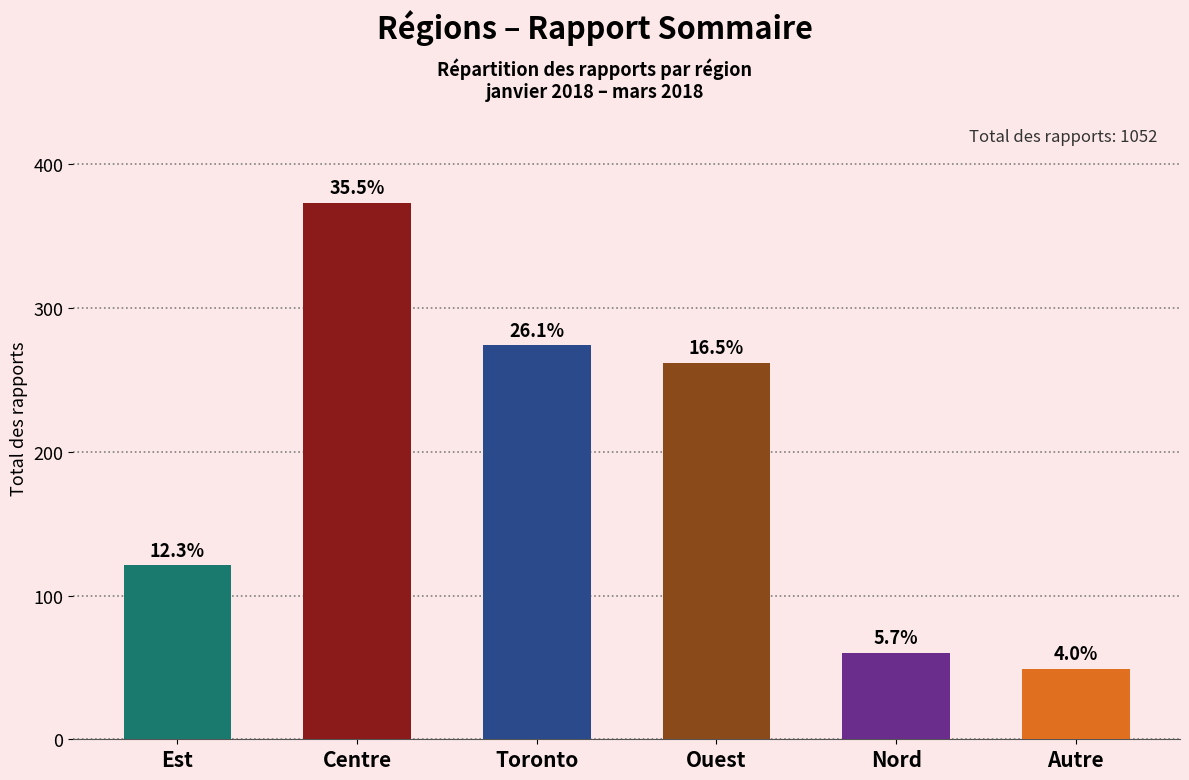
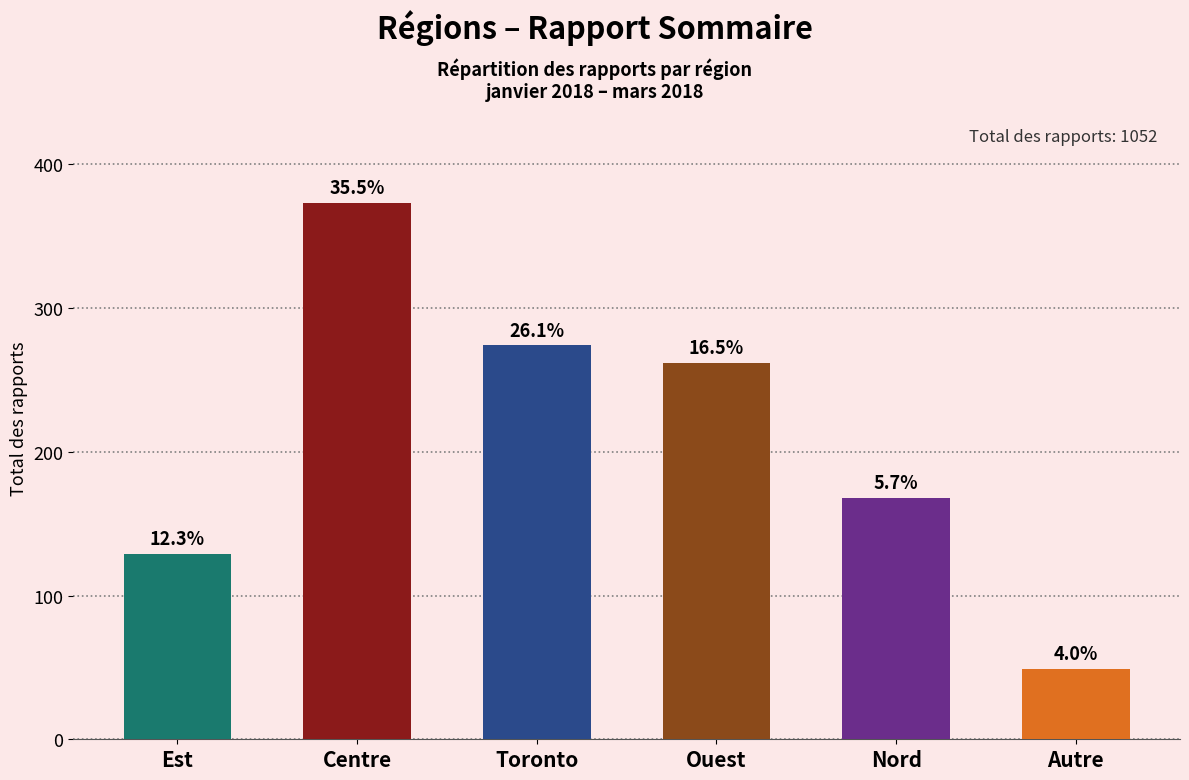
  {
-   "Est": 121,
-   "Nord": 60
+   "Est": 129,
+   "Nord": 168
  }
